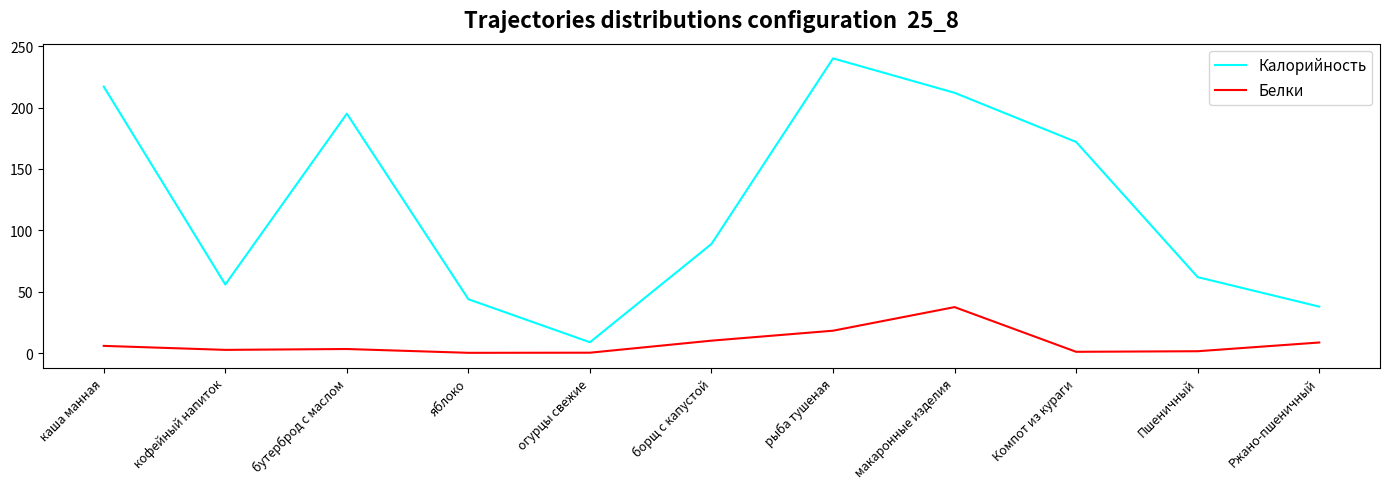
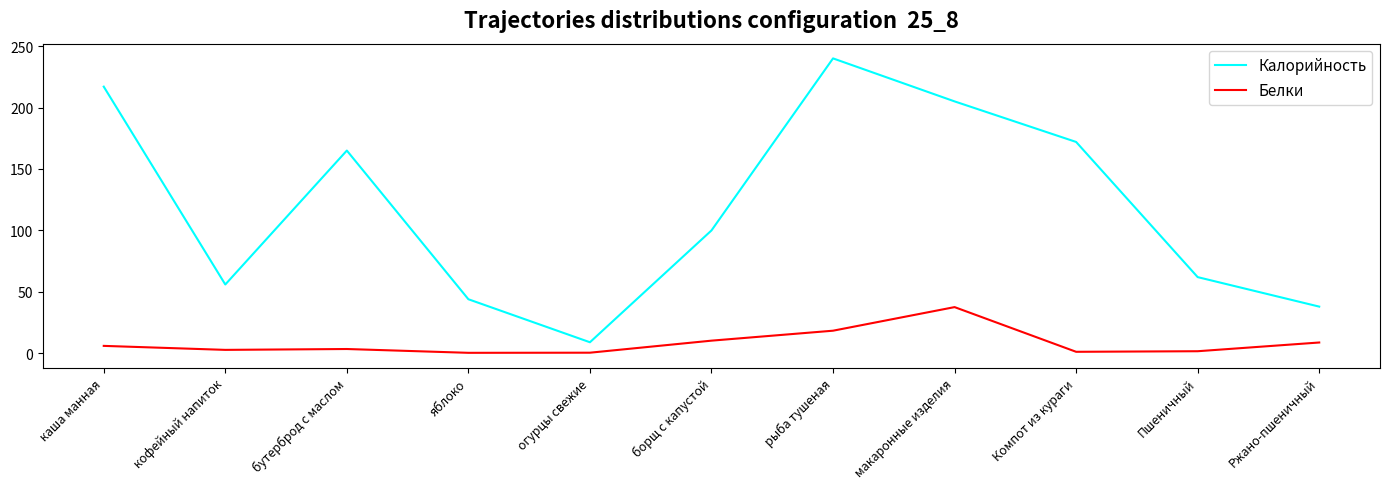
  {
    "Калорийность": {
      "каша манная": 217,
      "кофейный напиток": 56,
-     "бутерброд с маслом": 195,
+     "бутерброд с маслом": 165,
      "яблоко": 44,
      "огурцы свежие": 9,
-     "борщ с капустой": 89,
+     "борщ с капустой": 100,
      "рыба тушеная": 240,
-     "макаронные изделия": 212,
+     "макаронные изделия": 205,
      "Компот из кураги": 172,
      "Пшеничный": 62,
      "Ржано-пшеничный": 38
    },
    "Белки": {
      "каша манная": 6,
      "кофейный напиток": 3,
      "бутерброд с маслом": 4,
      "яблоко": 0,
      "огурцы свежие": 1,
      "борщ с капустой": 10,
      "рыба тушеная": 18,
      "макаронные изделия": 38,
      "Компот из кураги": 1,
      "Пшеничный": 2,
      "Ржано-пшеничный": 9
    }
  }
